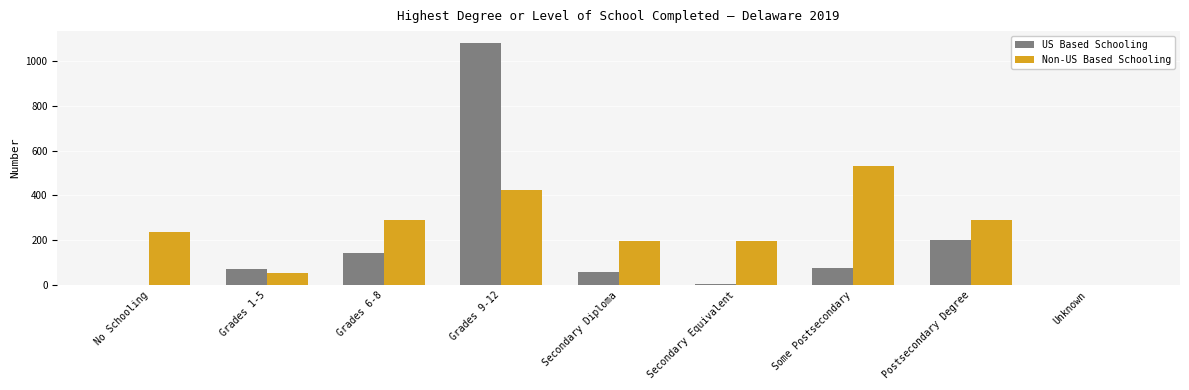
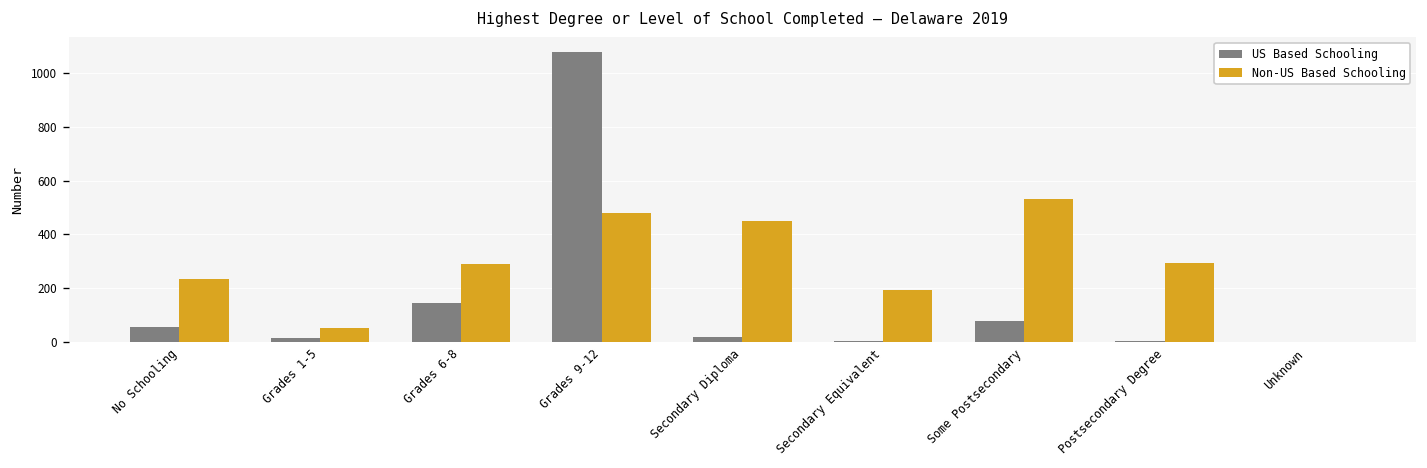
  {
    "US Based Schooling": {
-     "No Schooling": 0,
-     "Grades 1-5": 70,
+     "No Schooling": 60,
+     "Grades 1-5": 20,
      "Grades 6-8": 140,
      "Grades 9-12": 1080,
-     "Secondary Diploma": 60,
+     "Secondary Diploma": 20,
      "Some Postsecondary": 80,
-     "Postsecondary Degree": 200,
+     "Postsecondary Degree": 10,
      "Unknown": 0
    },
    "Non-US Based Schooling": {
      "No Schooling": 240,
      "Grades 1-5": 50,
      "Grades 6-8": 290,
-     "Grades 9-12": 420,
-     "Secondary Diploma": 200,
+     "Grades 9-12": 480,
+     "Secondary Diploma": 450,
      "Secondary Equivalent": 200,
      "Some Postsecondary": 530,
      "Postsecondary Degree": 290,
      "Unknown": 0
    }
  }
